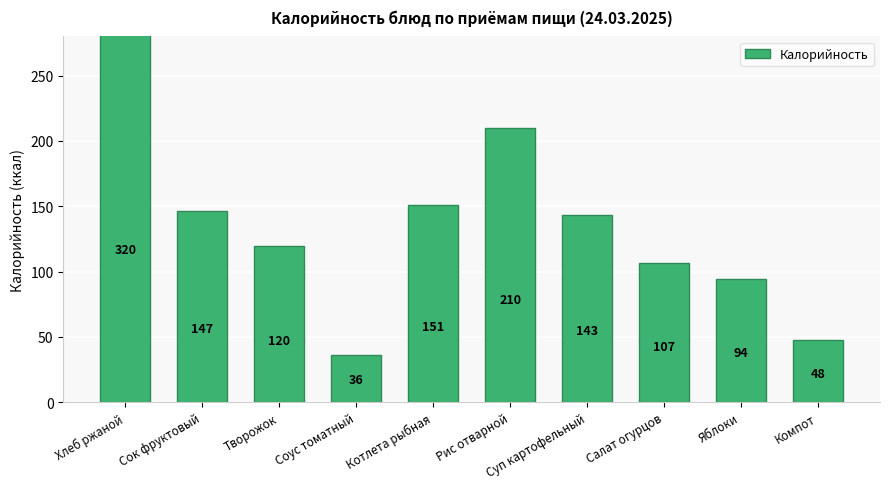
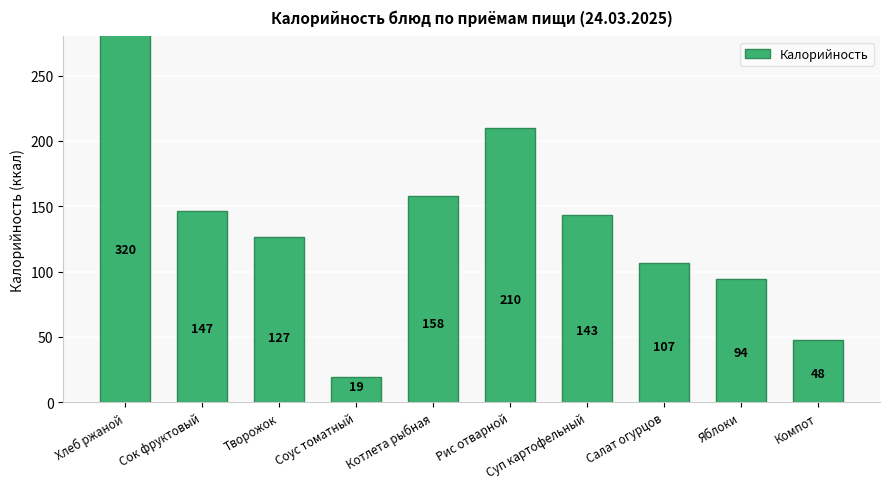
  {
    "Сок фруктовый": 147,
-   "Творожок": 120,
-   "Соус томатный": 36,
-   "Котлета рыбная": 151,
+   "Творожок": 127,
+   "Соус томатный": 19,
+   "Котлета рыбная": 158,
    "Рис отварной": 210,
    "Суп картофельный": 143,
    "Салат огурцов": 107,
    "Яблоки": 94,
    "Компот": 48
  }
